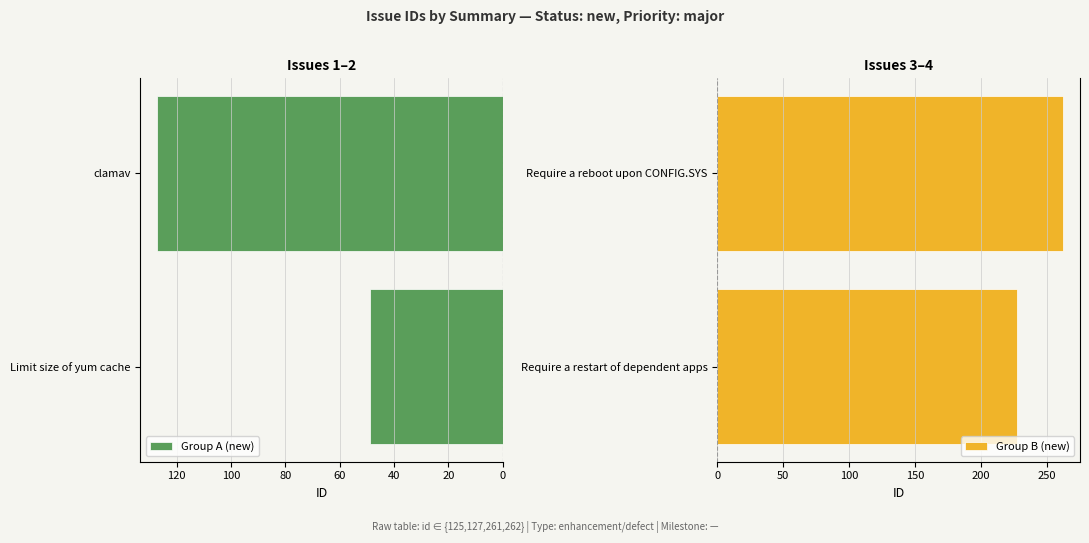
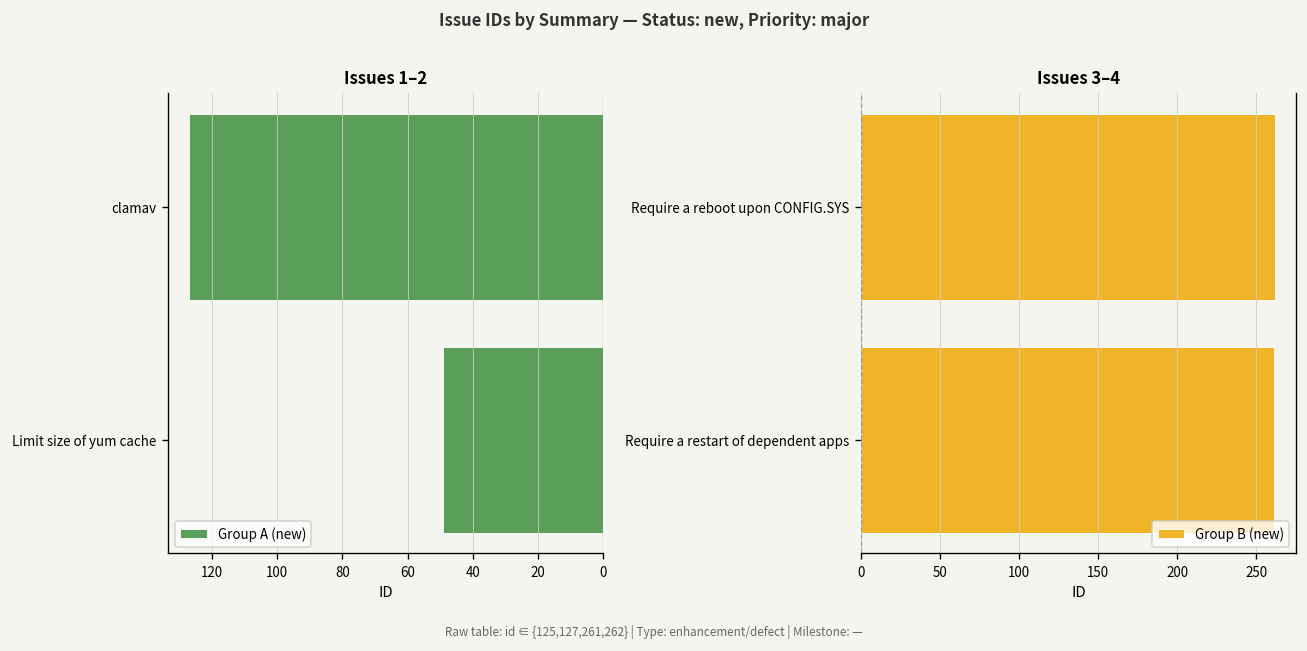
  {
    "Issues 1–2": {
      "clamav": 127,
      "Limit size of yum cache": 49
    },
    "Issues 3–4": {
      "Require a reboot upon CONFIG.SYS": 262,
-     "Require a restart of dependent apps": 227
+     "Require a restart of dependent apps": 261
    }
  }
